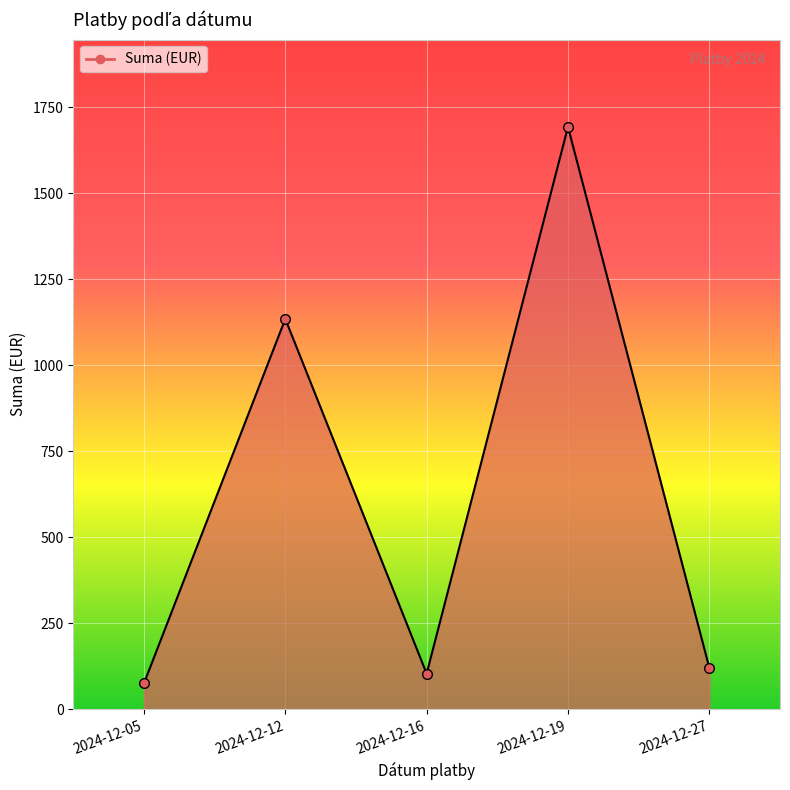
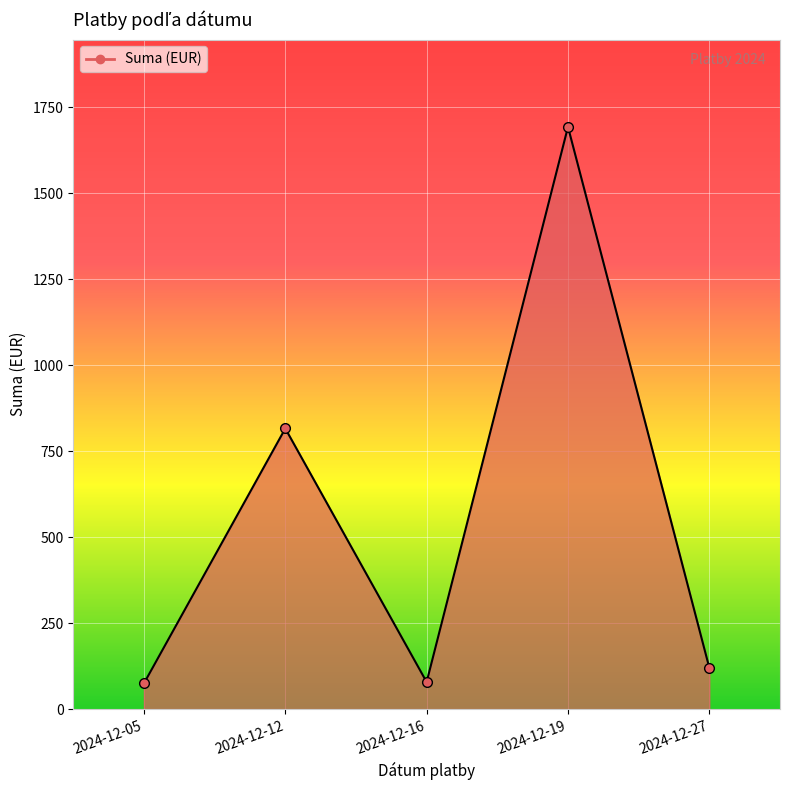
  {
    "2024-12-05": 70,
-   "2024-12-12": 1130,
-   "2024-12-16": 100,
+   "2024-12-12": 820,
+   "2024-12-16": 80,
    "2024-12-19": 1690,
    "2024-12-27": 120
  }
